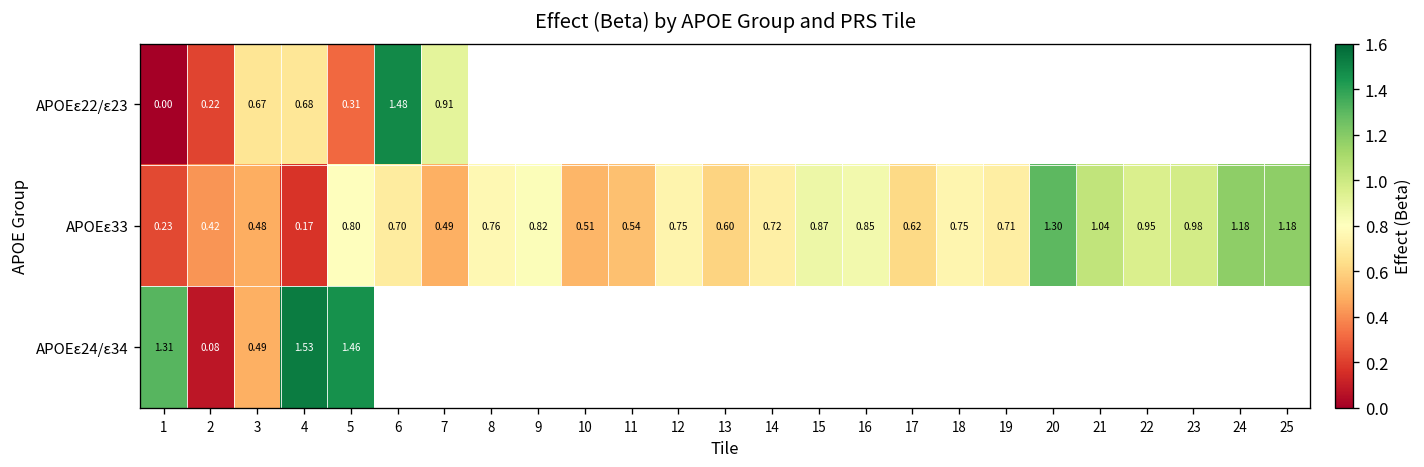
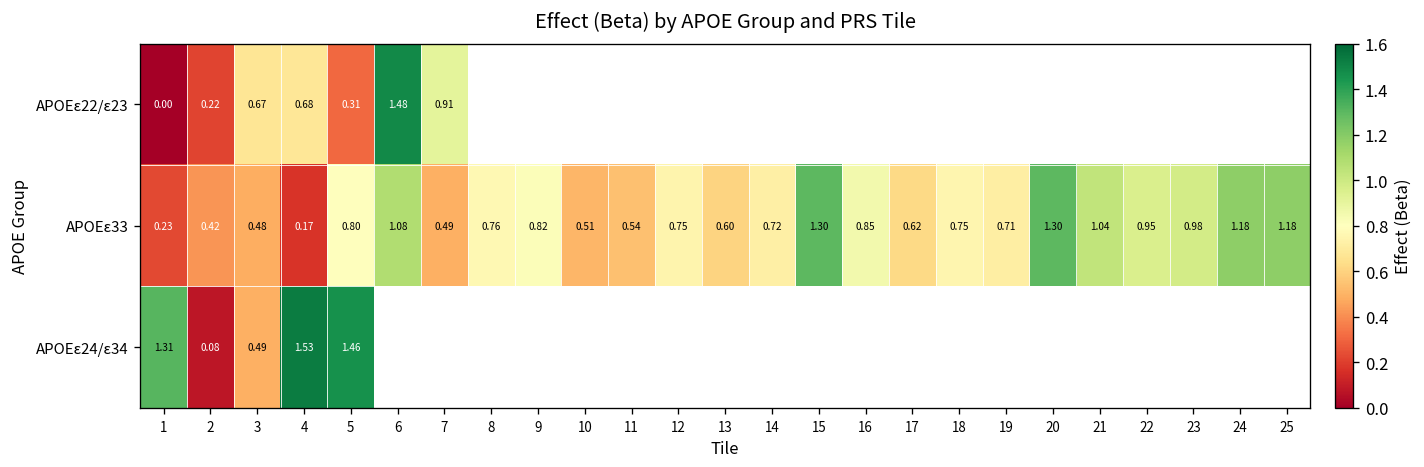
  {
    "APOEε22/ε23": {
      "1": 0.00,
      "2": 0.22,
      "3": 0.67,
      "4": 0.68,
      "5": 0.31,
      "6": 1.48,
      "7": 0.91
    },
    "APOEε33": {
      "1": 0.23,
      "2": 0.42,
      "3": 0.48,
      "4": 0.17,
      "5": 0.80,
-     "6": 0.70,
+     "6": 1.08,
      "7": 0.49,
      "8": 0.76,
      "9": 0.82,
      "10": 0.51,
      "11": 0.54,
      "12": 0.75,
      "13": 0.60,
      "14": 0.72,
-     "15": 0.87,
+     "15": 1.30,
      "16": 0.85,
      "17": 0.62,
      "18": 0.75,
      "19": 0.71,
      "20": 1.30,
      "21": 1.04,
      "22": 0.95,
      "23": 0.98,
      "24": 1.18,
      "25": 1.18
    },
    "APOEε24/ε34": {
      "1": 1.31,
      "2": 0.08,
      "3": 0.49,
      "4": 1.53,
      "5": 1.46
    }
  }
